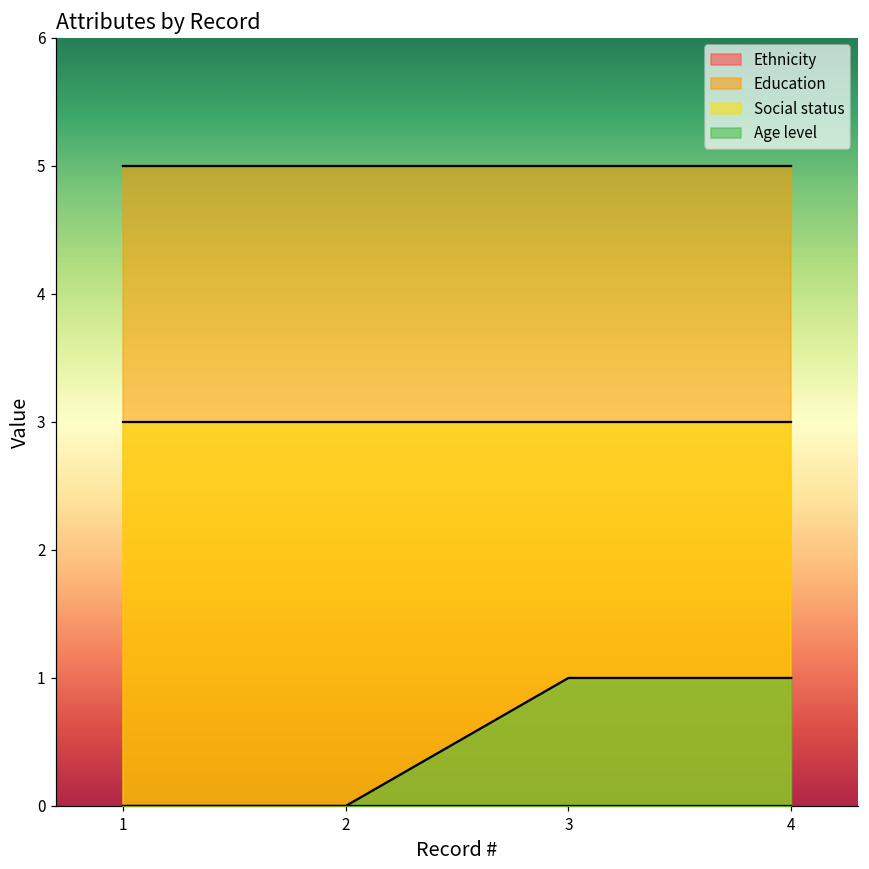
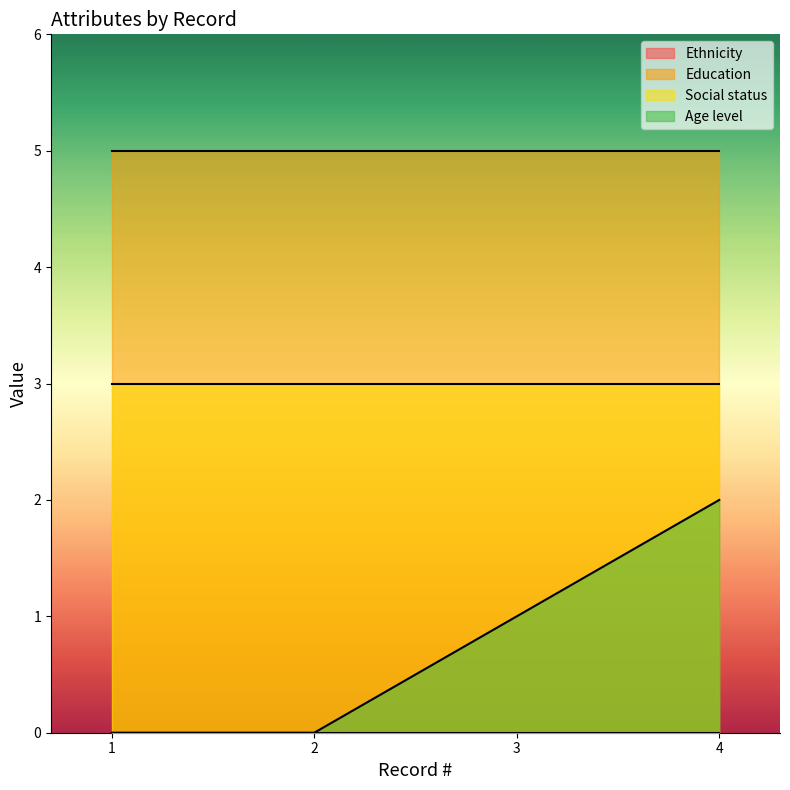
  {
    "Ethnicity": {
      "3": 0,
      "4": 0
    },
    "Age level": {
      "3": 1,
-     "4": 1
+     "4": 2
    }
  }
